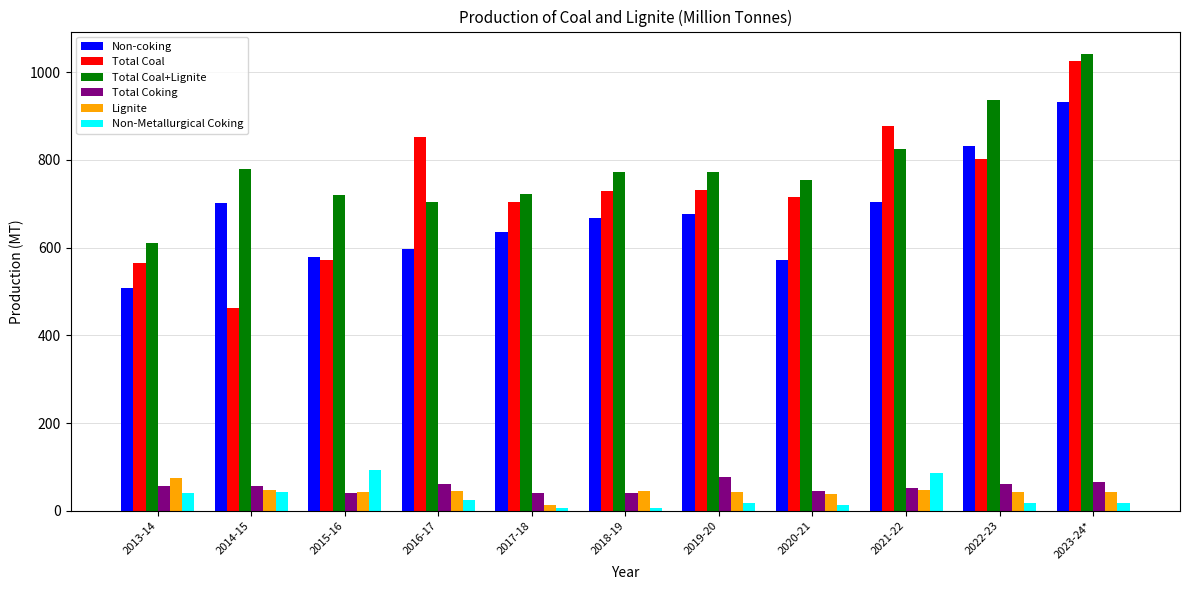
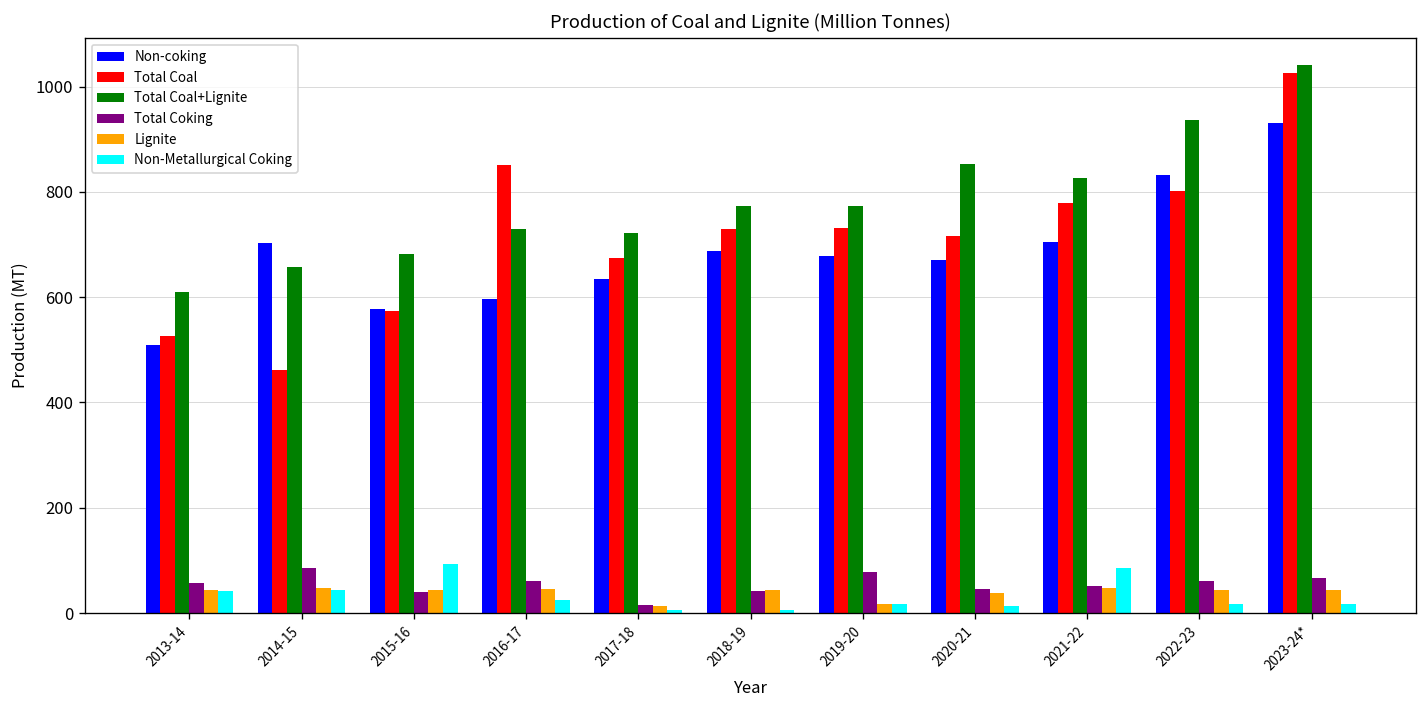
  {
    "Non-coking": {
      "2013-14": 510,
      "2014-15": 700,
      "2015-16": 580,
      "2016-17": 600,
      "2017-18": 640,
-     "2018-19": 670,
+     "2018-19": 690,
      "2019-20": 680,
-     "2020-21": 570,
+     "2020-21": 670,
      "2021-22": 700,
      "2022-23": 830,
      "2023-24*": 930
    },
    "Total Coal": {
-     "2013-14": 570,
+     "2013-14": 530,
      "2014-15": 460,
      "2015-16": 570,
      "2016-17": 850,
-     "2017-18": 700,
+     "2017-18": 680,
      "2018-19": 730,
      "2019-20": 730,
      "2020-21": 720,
-     "2021-22": 880,
+     "2021-22": 780,
      "2022-23": 800,
      "2023-24*": 1030
    },
    "Total Coal+Lignite": {
      "2013-14": 610,
-     "2014-15": 780,
-     "2015-16": 720,
-     "2016-17": 700,
+     "2014-15": 660,
+     "2015-16": 680,
+     "2016-17": 730,
      "2017-18": 720,
      "2018-19": 770,
      "2019-20": 770,
-     "2020-21": 750,
+     "2020-21": 850,
      "2021-22": 830,
      "2022-23": 940,
      "2023-24*": 1040
    },
    "Total Coking": {
      "2013-14": 60,
-     "2014-15": 60,
+     "2014-15": 90,
      "2015-16": 40,
      "2016-17": 60,
-     "2017-18": 40,
+     "2017-18": 20,
      "2018-19": 40,
      "2019-20": 80,
      "2020-21": 40,
      "2021-22": 50,
      "2022-23": 60,
      "2023-24*": 70
    },
    "Lignite": {
-     "2013-14": 80,
+     "2013-14": 40,
      "2014-15": 50,
      "2015-16": 40,
      "2016-17": 50,
      "2017-18": 10,
      "2018-19": 40,
-     "2019-20": 40,
+     "2019-20": 20,
      "2020-21": 40,
      "2021-22": 50,
      "2022-23": 40,
      "2023-24*": 40
    },
    "Non-Metallurgical Coking": {
      "2013-14": 40,
      "2014-15": 40,
      "2015-16": 90,
      "2016-17": 30,
      "2017-18": 10,
      "2018-19": 10,
      "2019-20": 20,
      "2020-21": 10,
      "2021-22": 90,
      "2022-23": 20,
      "2023-24*": 20
    }
  }
